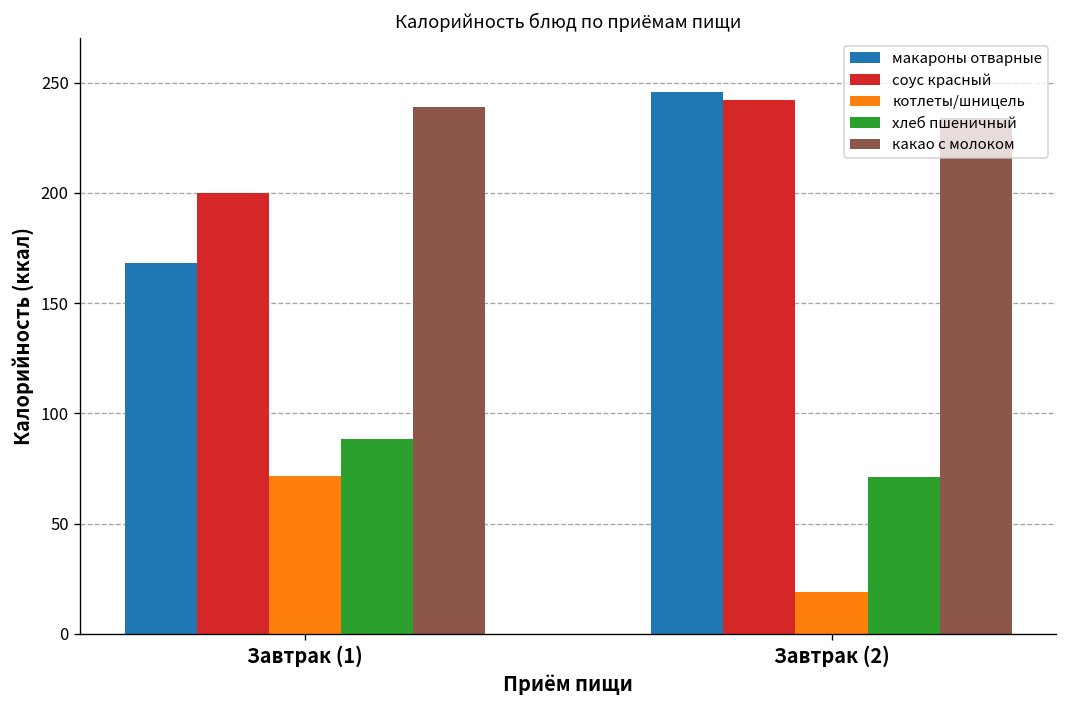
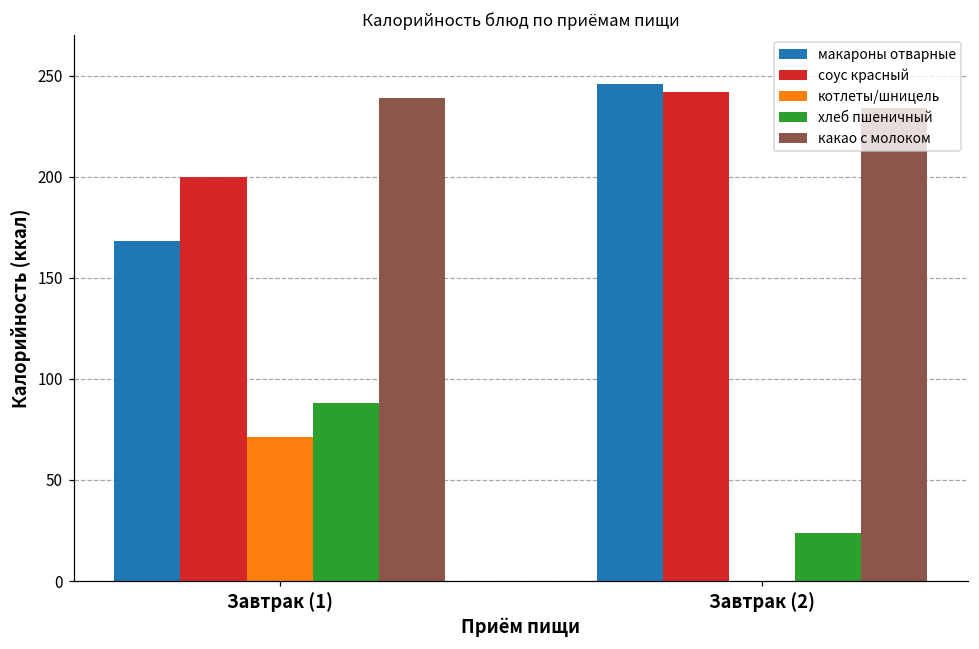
  {
    "макароны отварные": {
      "Завтрак (1)": 168,
      "Завтрак (2)": 246
    },
    "соус красный": {
      "Завтрак (1)": 200,
      "Завтрак (2)": 242
    },
    "котлеты/шницель": {
      "Завтрак (1)": 71,
-     "Завтрак (2)": 19
+     "Завтрак (2)": 0
    },
    "хлеб пшеничный": {
      "Завтрак (1)": 88,
-     "Завтрак (2)": 71
+     "Завтрак (2)": 24
    },
    "какао с молоком": {
      "Завтрак (1)": 239
    }
  }
